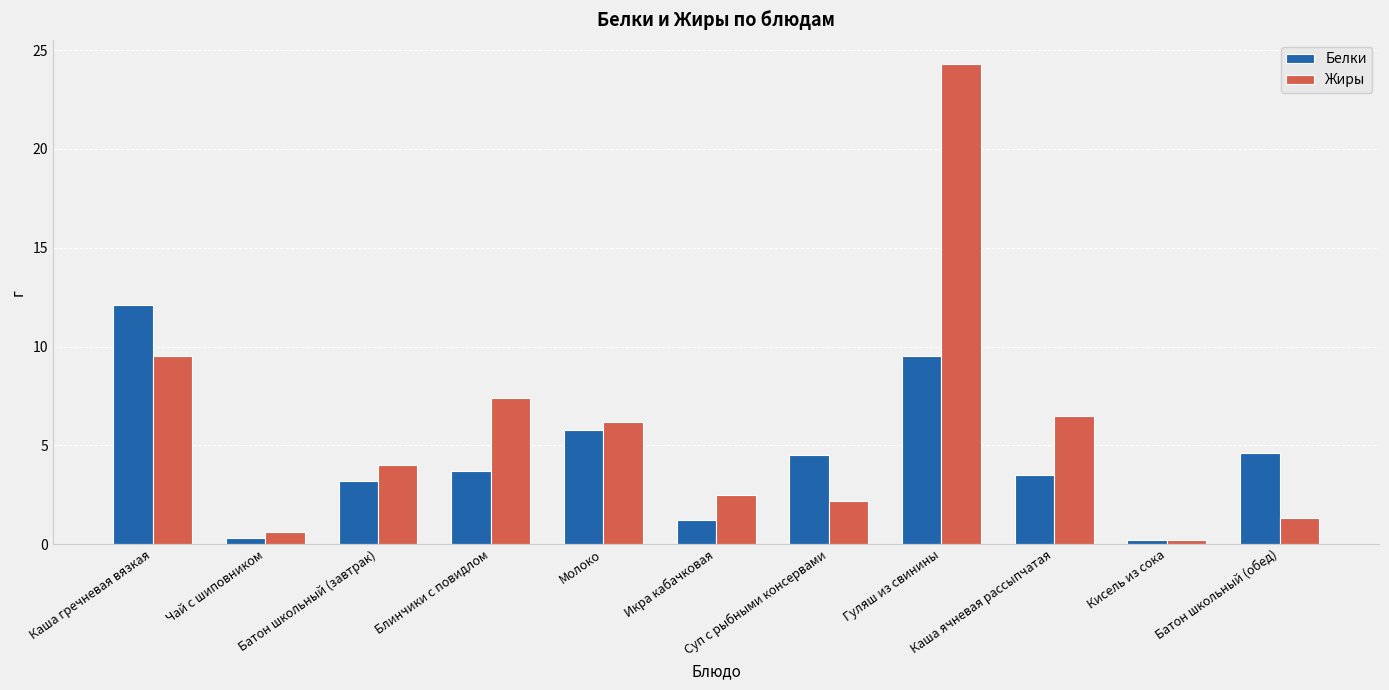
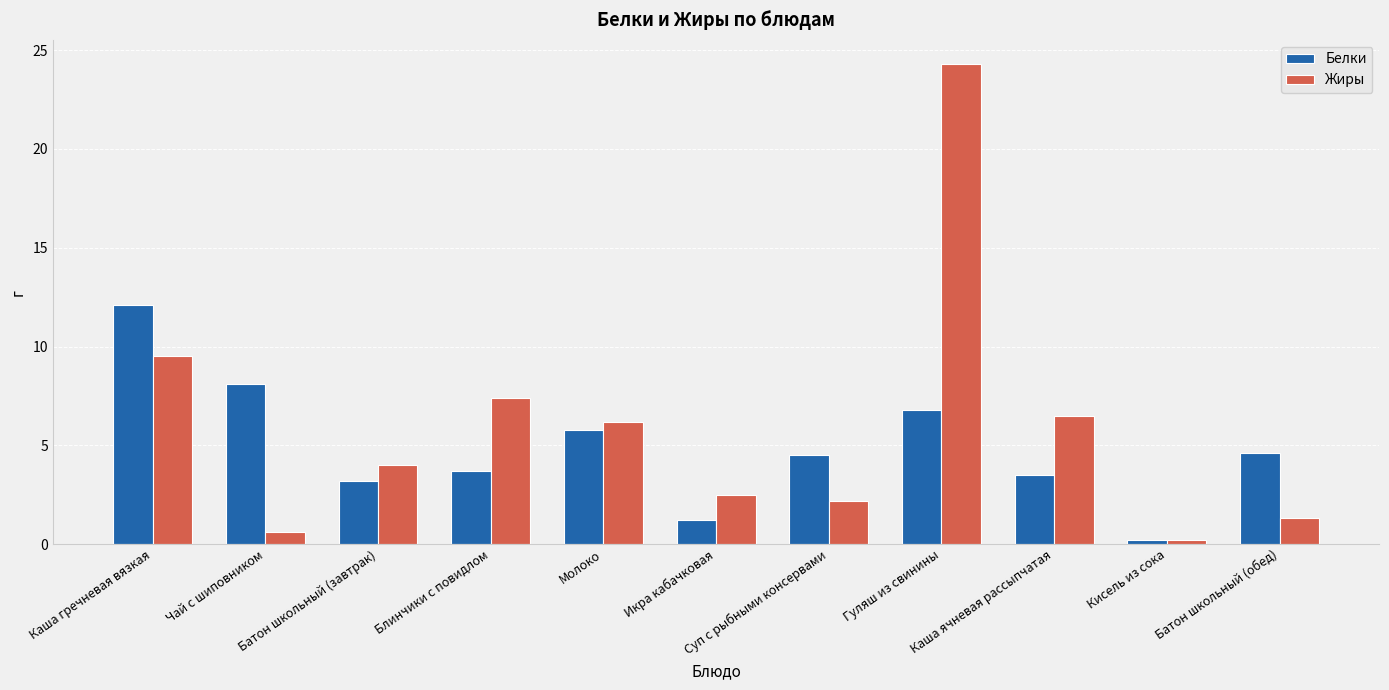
  {
    "Белки": {
      "Каша гречневая вязкая": 12.1,
-     "Чай с шиповником": 0.3,
+     "Чай с шиповником": 8.1,
      "Батон школьный (завтрак)": 3.2,
      "Блинчики с повидлом": 3.7,
      "Молоко": 5.8,
      "Икра кабачковая": 1.2,
      "Суп с рыбными консервами": 4.5,
-     "Гуляш из свинины": 9.5,
+     "Гуляш из свинины": 6.8,
      "Каша ячневая рассыпчатая": 3.5,
      "Кисель из сока": 0.2,
      "Батон школьный (обед)": 4.6
    },
    "Жиры": {
      "Каша гречневая вязкая": 9.5,
      "Чай с шиповником": 0.6,
      "Батон школьный (завтрак)": 4.0,
      "Блинчики с повидлом": 7.4,
      "Молоко": 6.2,
      "Икра кабачковая": 2.5,
      "Суп с рыбными консервами": 2.2,
      "Гуляш из свинины": 24.3,
      "Каша ячневая рассыпчатая": 6.5,
      "Кисель из сока": 0.2,
      "Батон школьный (обед)": 1.3
    }
  }
